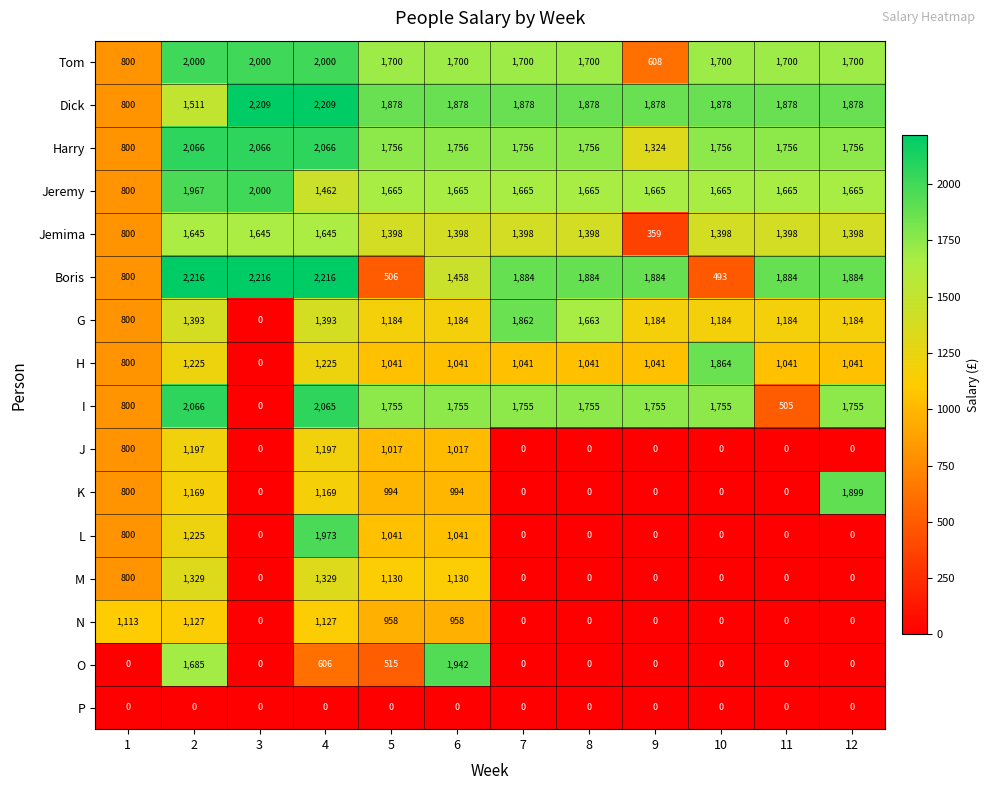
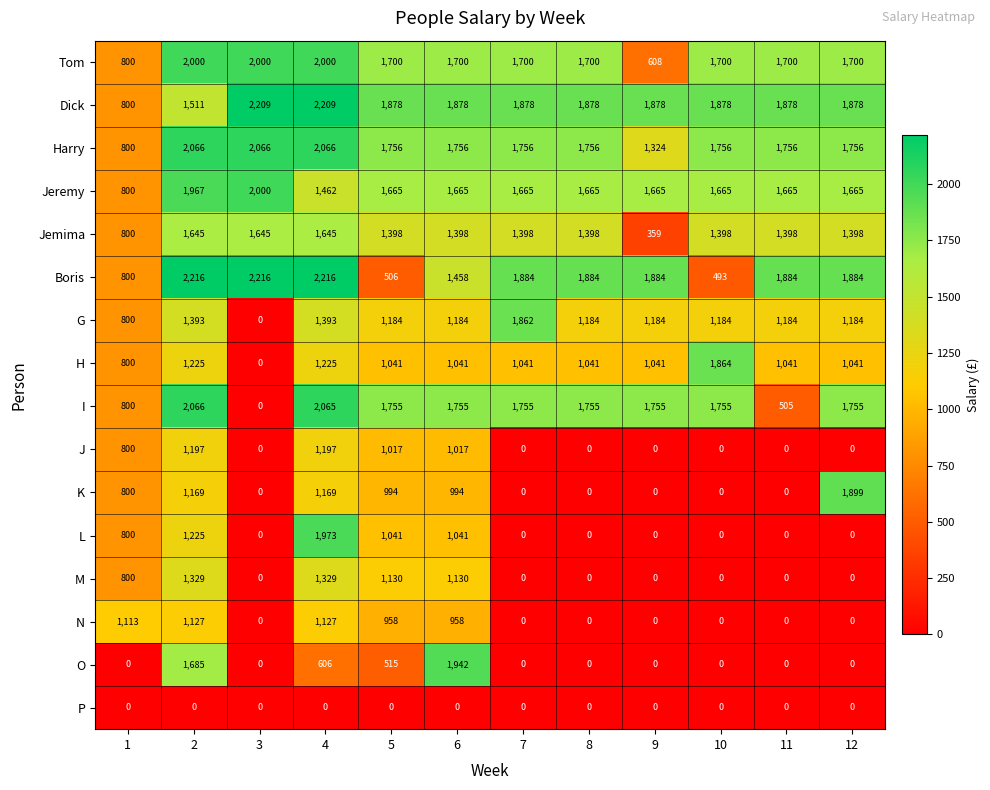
  {
    "Tom": {
      "1": "800",
      "2": "2,000",
      "3": "2,000",
      "4": "2,000",
      "5": "1,700",
      "6": "1,700",
      "7": "1,700",
      "8": "1,700",
      "9": "608",
      "10": "1,700",
      "11": "1,700",
      "12": "1,700"
    },
    "Dick": {
      "1": "800",
      "2": "1,511",
      "3": "2,209",
      "4": "2,209",
      "5": "1,878",
      "6": "1,878",
      "7": "1,878",
      "8": "1,878",
      "9": "1,878",
      "10": "1,878",
      "11": "1,878",
      "12": "1,878"
    },
    "Harry": {
      "1": "800",
      "2": "2,066",
      "3": "2,066",
      "4": "2,066",
      "5": "1,756",
      "6": "1,756",
      "7": "1,756",
      "8": "1,756",
      "9": "1,324",
      "10": "1,756",
      "11": "1,756",
      "12": "1,756"
    },
    "Jeremy": {
      "1": "800",
      "2": "1,967",
      "3": "2,000",
      "4": "1,462",
      "5": "1,665",
      "6": "1,665",
      "7": "1,665",
      "8": "1,665",
      "9": "1,665",
      "10": "1,665",
      "11": "1,665",
      "12": "1,665"
    },
    "Jemima": {
      "1": "800",
      "2": "1,645",
      "3": "1,645",
      "4": "1,645",
      "5": "1,398",
      "6": "1,398",
      "7": "1,398",
      "8": "1,398",
      "9": "359",
      "10": "1,398",
      "11": "1,398",
      "12": "1,398"
    },
    "Boris": {
      "1": "800",
      "2": "2,216",
      "3": "2,216",
      "4": "2,216",
      "5": "506",
      "6": "1,458",
      "7": "1,884",
      "8": "1,884",
      "9": "1,884",
      "10": "493",
      "11": "1,884",
      "12": "1,884"
    },
    "G": {
      "1": "800",
      "2": "1,393",
      "3": "0",
      "4": "1,393",
      "5": "1,184",
      "6": "1,184",
      "7": "1,862",
-     "8": "1,663",
+     "8": "1,184",
      "9": "1,184",
      "10": "1,184",
      "11": "1,184",
      "12": "1,184"
    },
    "H": {
      "1": "800",
      "2": "1,225",
      "3": "0",
      "4": "1,225",
      "5": "1,041",
      "6": "1,041",
      "7": "1,041",
      "8": "1,041",
      "9": "1,041",
      "10": "1,864",
      "11": "1,041",
      "12": "1,041"
    },
    "I": {
      "1": "800",
      "2": "2,066",
      "3": "0",
      "4": "2,065",
      "5": "1,755",
      "6": "1,755",
      "7": "1,755",
      "8": "1,755",
      "9": "1,755",
      "10": "1,755",
      "11": "505",
      "12": "1,755"
    },
    "J": {
      "1": "800",
      "2": "1,197",
      "3": "0",
      "4": "1,197",
      "5": "1,017",
      "6": "1,017",
      "7": "0",
      "8": "0",
      "9": "0",
      "10": "0",
      "11": "0",
      "12": "0"
    },
    "K": {
      "1": "800",
      "2": "1,169",
      "3": "0",
      "4": "1,169",
      "5": "994",
      "6": "994",
      "7": "0",
      "8": "0",
      "9": "0",
      "10": "0",
      "11": "0",
      "12": "1,899"
    },
    "L": {
      "1": "800",
      "2": "1,225",
      "3": "0",
      "4": "1,973",
      "5": "1,041",
      "6": "1,041",
      "7": "0",
      "8": "0",
      "9": "0",
      "10": "0",
      "11": "0",
      "12": "0"
    },
    "M": {
      "1": "800",
      "2": "1,329",
      "3": "0",
      "4": "1,329",
      "5": "1,130",
      "6": "1,130",
      "7": "0",
      "8": "0",
      "9": "0",
      "10": "0",
      "11": "0",
      "12": "0"
    },
    "N": {
      "1": "1,113",
      "2": "1,127",
      "3": "0",
      "4": "1,127",
      "5": "958",
      "6": "958",
      "7": "0",
      "8": "0",
      "9": "0",
      "10": "0",
      "11": "0",
      "12": "0"
    },
    "O": {
      "1": "0",
      "2": "1,685",
      "3": "0",
      "4": "606",
      "5": "515",
      "6": "1,942",
      "7": "0",
      "8": "0",
      "9": "0",
      "10": "0",
      "11": "0",
      "12": "0"
    },
    "P": {
      "1": "0",
      "2": "0",
      "3": "0",
      "4": "0",
      "5": "0",
      "6": "0",
      "7": "0",
      "8": "0",
      "9": "0",
      "10": "0",
      "11": "0",
      "12": "0"
    }
  }
